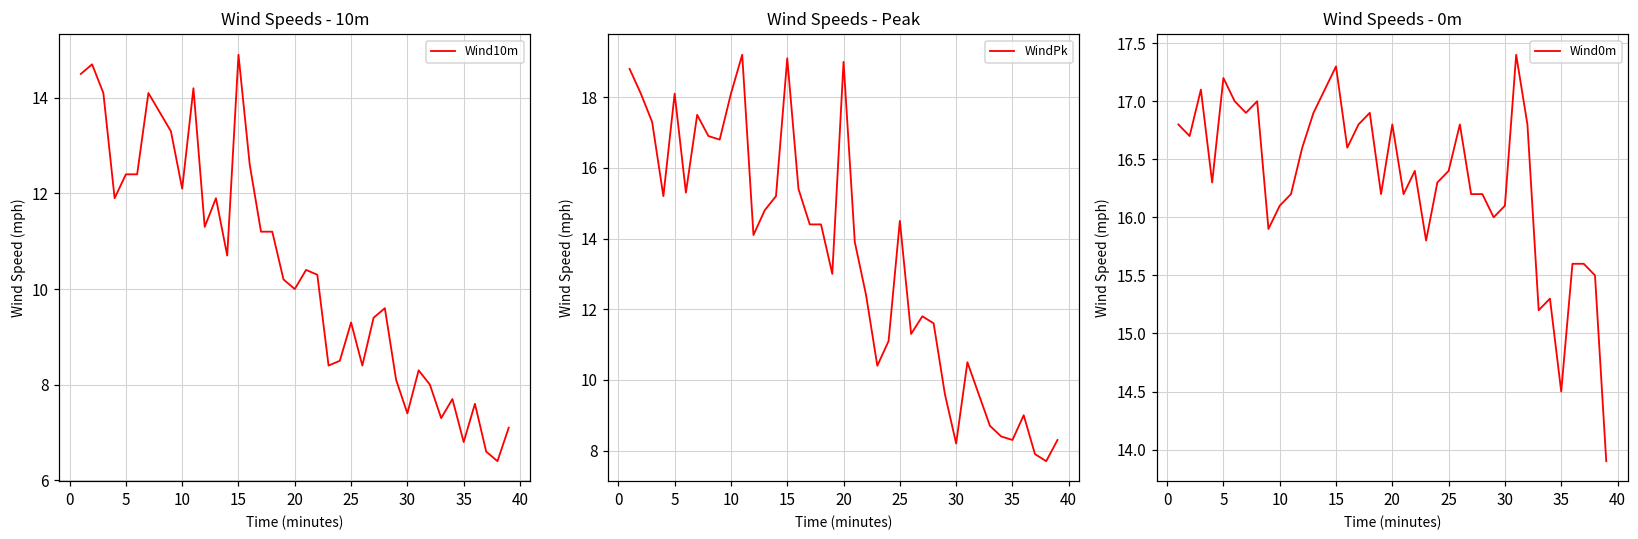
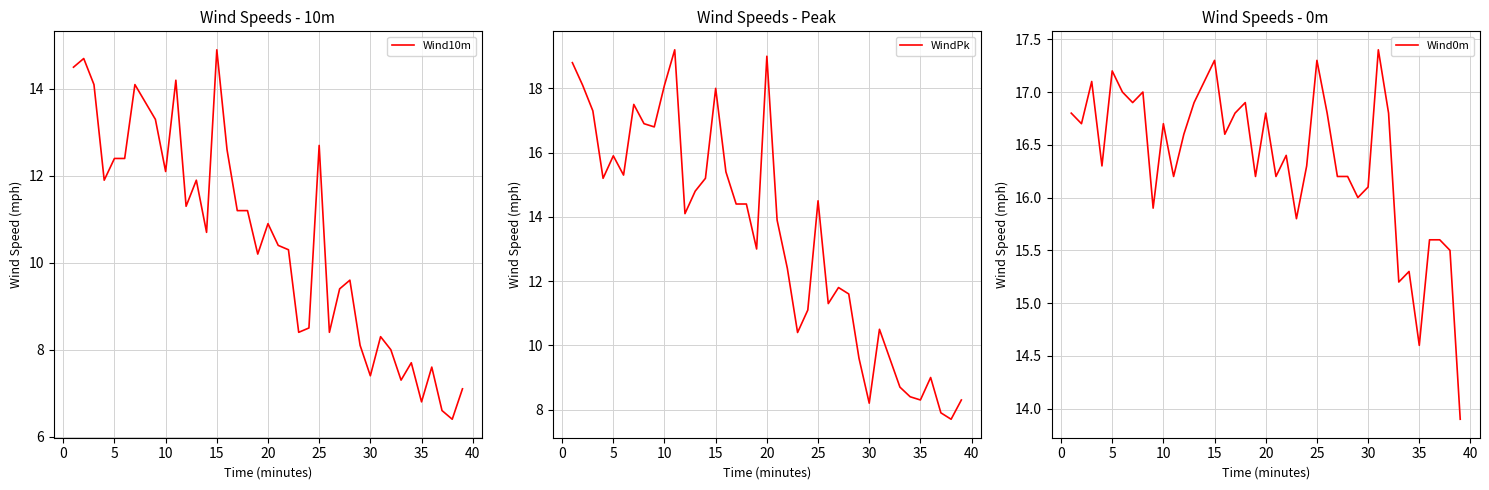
  {
    "Wind Speeds - 10m": {
      "5": 12.4,
      "10": 12.1,
      "15": 14.9,
-     "20": 10.0,
-     "25": 9.3,
+     "20": 10.9,
+     "25": 12.7,
      "30": 7.4,
      "35": 6.8
    },
    "Wind Speeds - Peak": {
-     "5": 18.1,
+     "5": 15.9,
      "10": 18.1,
-     "15": 19.1,
+     "15": 18.0,
      "20": 19.0,
      "25": 14.5,
      "30": 8.2,
      "35": 8.3
    },
    "Wind Speeds - 0m": {
      "5": 17.2,
-     "10": 16.1,
+     "10": 16.7,
      "15": 17.3,
      "20": 16.8,
-     "25": 16.4,
+     "25": 17.3,
      "30": 16.1,
-     "35": 14.5
+     "35": 14.6
    }
  }
